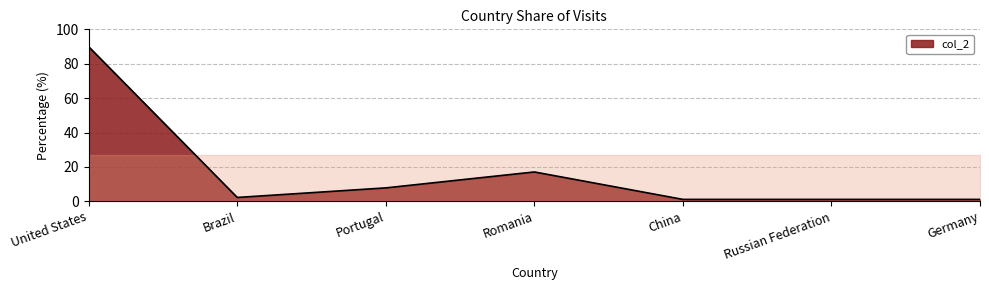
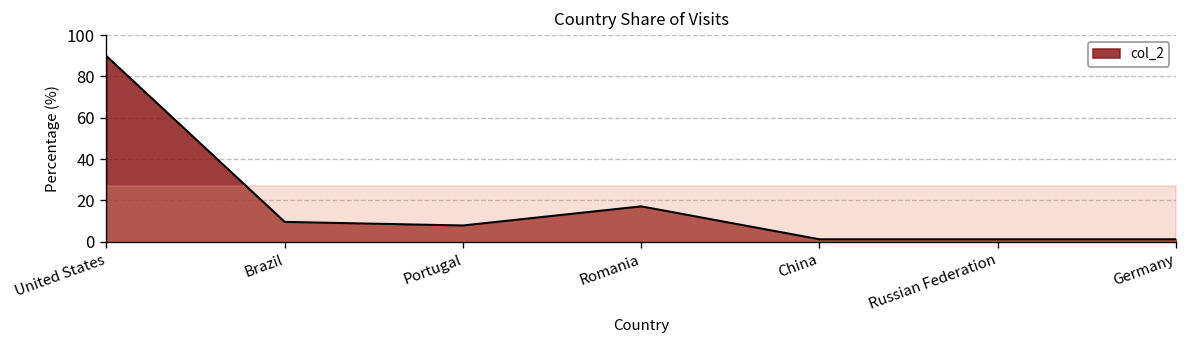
  {
    "col_2": {
      "United States": 90,
-     "Brazil": 2,
+     "Brazil": 10,
      "Portugal": 8,
      "Romania": 17,
      "China": 1,
      "Russian Federation": 1,
      "Germany": 1
    }
  }
